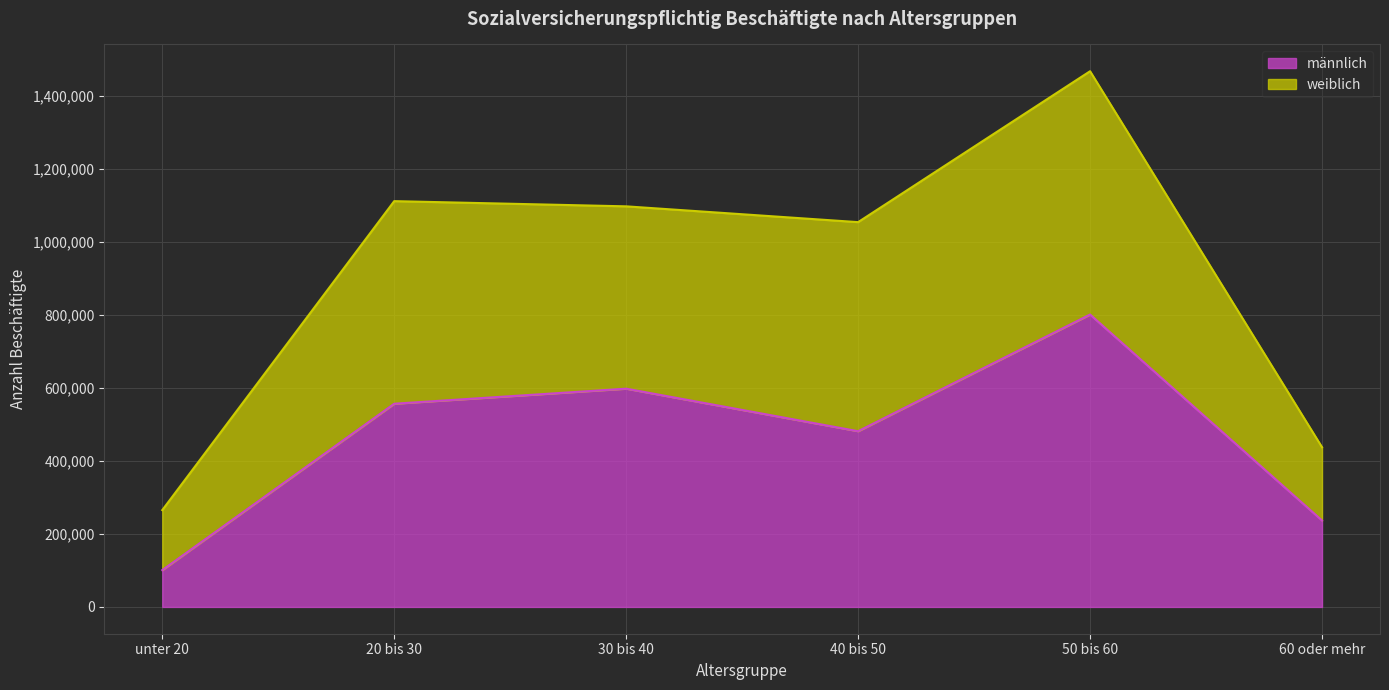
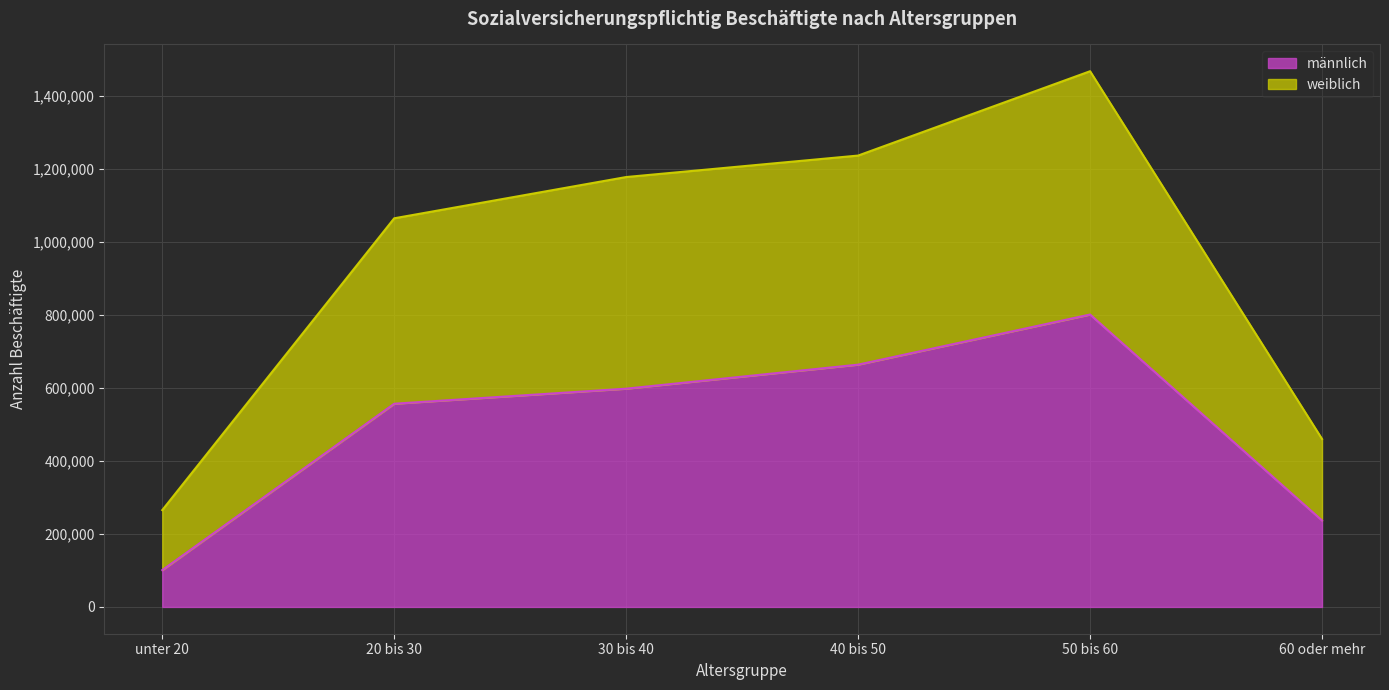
  {
    "männlich": {
      "unter 20": "100,000",
      "20 bis 30": "560,000",
      "30 bis 40": "600,000",
-     "40 bis 50": "480,000",
+     "40 bis 50": "660,000",
      "50 bis 60": "800,000",
      "60 oder mehr": "240,000"
    },
    "weiblich": {
      "unter 20": "160,000",
-     "20 bis 30": "560,000",
-     "30 bis 40": "500,000",
+     "20 bis 30": "510,000",
+     "30 bis 40": "580,000",
      "40 bis 50": "570,000",
      "50 bis 60": "670,000",
-     "60 oder mehr": "200,000"
+     "60 oder mehr": "220,000"
    }
  }
